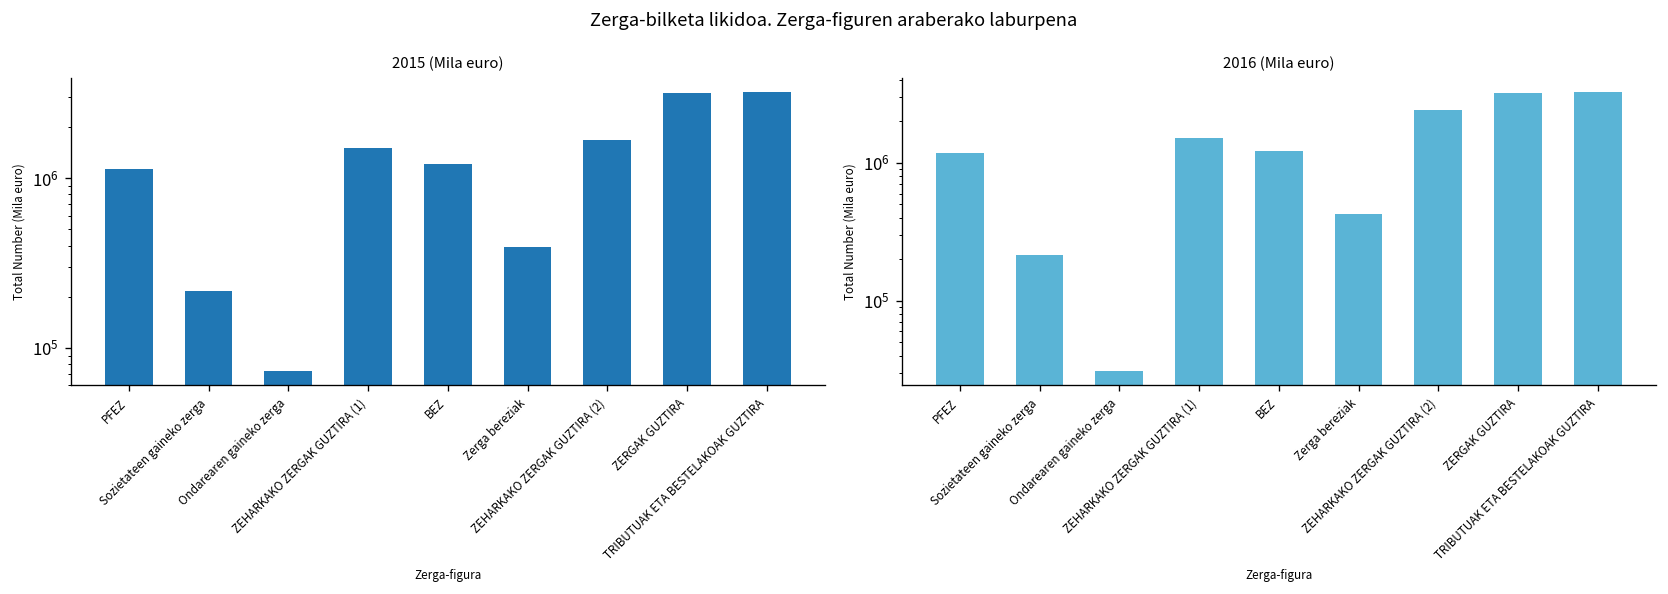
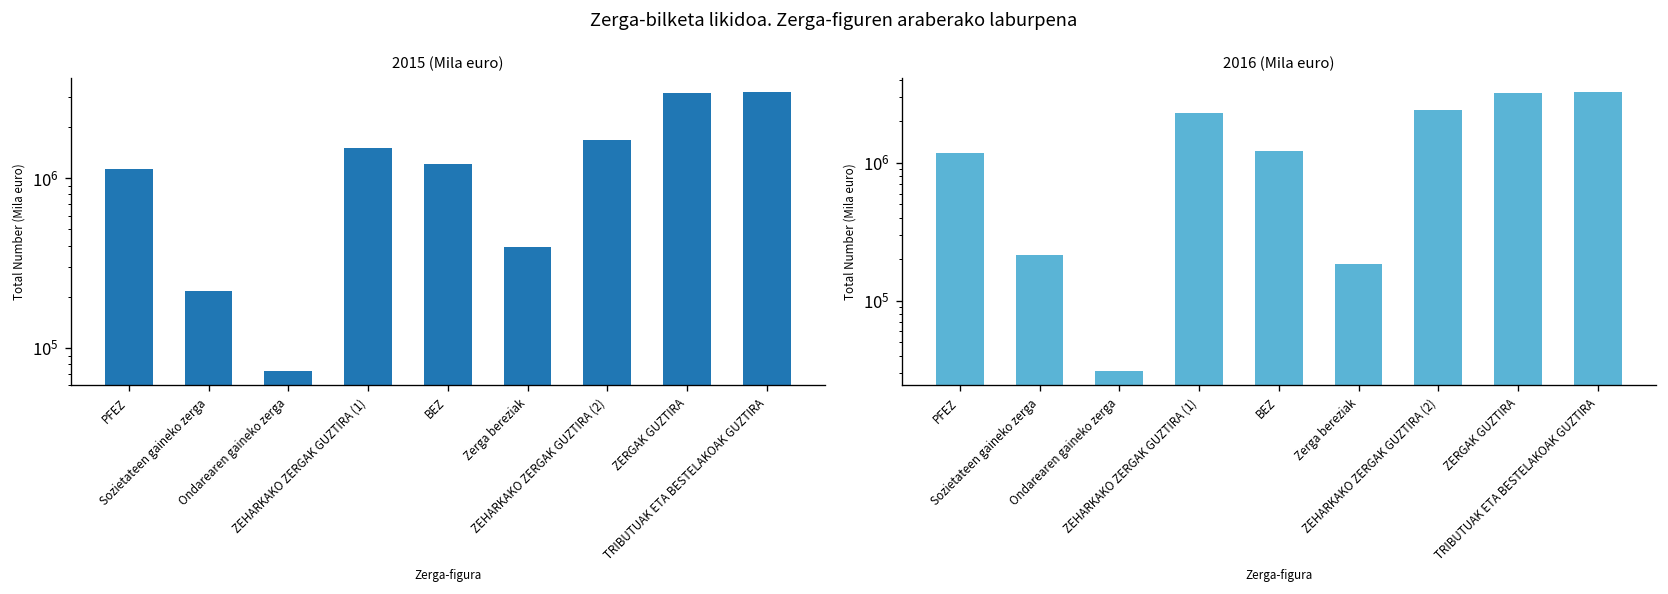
  {
    "2015 (Mila euro)": {
      "PFEZ": 1100000,
      "Sozietateen gaineko zerga": 220000,
      "Ondarearen gaineko zerga": 70000,
      "ZEHARKAKO ZERGAK GUZTIRA (1)": 1500000,
      "BEZ": 1200000,
      "Zerga bereziak": 390000,
      "ZEHARKAKO ZERGAK GUZTIRA (2)": 1700000,
      "ZERGAK GUZTIRA": 3200000,
      "TRIBUTUAK ETA BESTELAKOAK GUZTIRA": 3200000
    },
    "2016 (Mila euro)": {
      "PFEZ": 1200000,
      "Sozietateen gaineko zerga": 220000,
      "Ondarearen gaineko zerga": 31000,
-     "ZEHARKAKO ZERGAK GUZTIRA (1)": 1500000,
+     "ZEHARKAKO ZERGAK GUZTIRA (1)": 2300000,
      "BEZ": 1200000,
-     "Zerga bereziak": 420000,
+     "Zerga bereziak": 180000,
      "ZEHARKAKO ZERGAK GUZTIRA (2)": 2400000,
      "ZERGAK GUZTIRA": 3200000,
      "TRIBUTUAK ETA BESTELAKOAK GUZTIRA": 3200000
    }
  }
